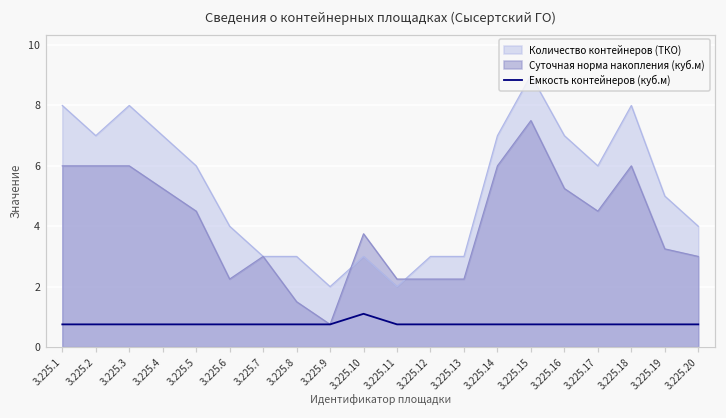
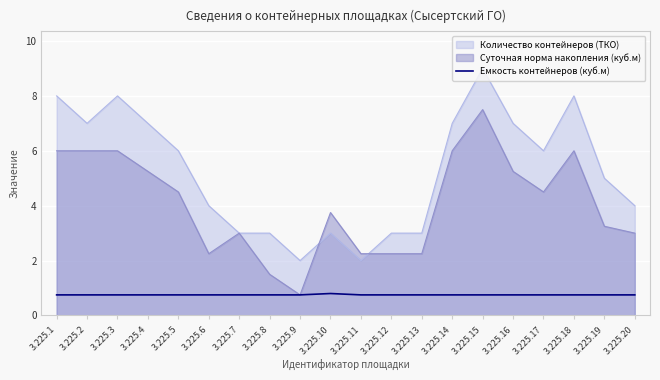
  {
    "Емкость контейнеров (куб.м)": {
      "3.225.1": 0.8,
      "3.225.2": 0.8,
      "3.225.3": 0.8,
      "3.225.4": 0.8,
      "3.225.5": 0.8,
      "3.225.6": 0.8,
      "3.225.7": 0.8,
      "3.225.8": 0.8,
-     "3.225.10": 1.1,
+     "3.225.10": 0.8,
      "3.225.11": 0.8,
      "3.225.12": 0.8,
      "3.225.13": 0.8,
      "3.225.14": 0.8,
      "3.225.15": 0.8,
      "3.225.16": 0.8,
      "3.225.17": 0.8,
      "3.225.18": 0.8,
      "3.225.19": 0.8,
      "3.225.20": 0.8
    }
  }
